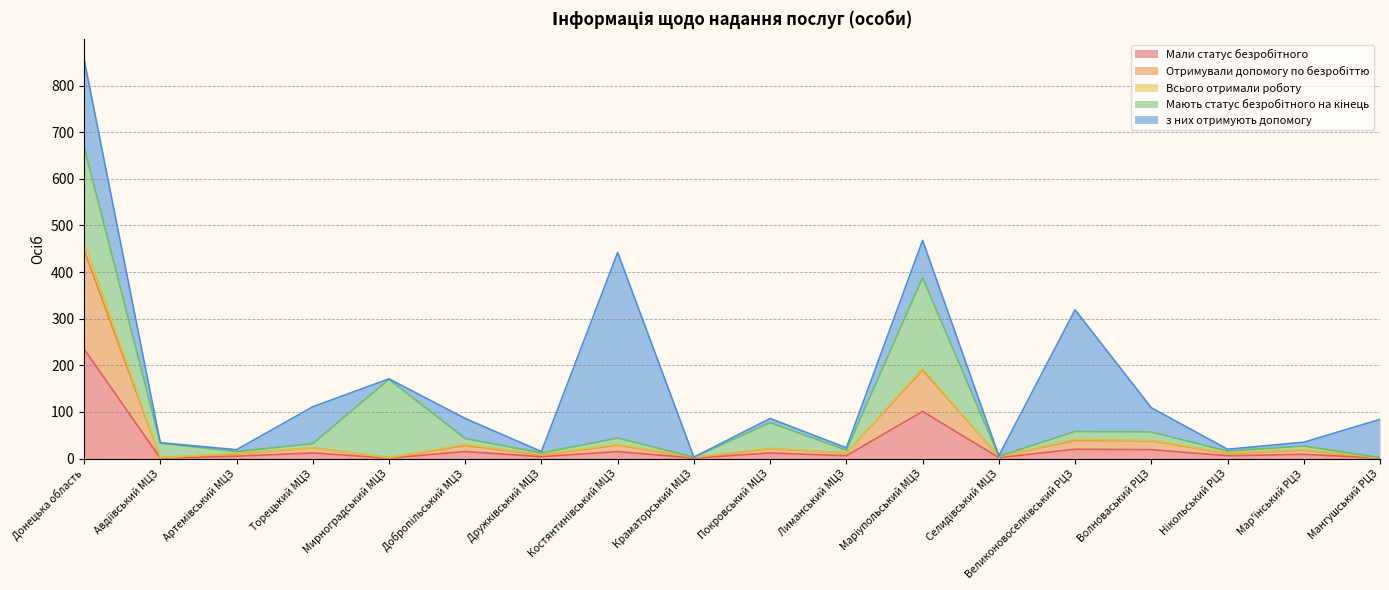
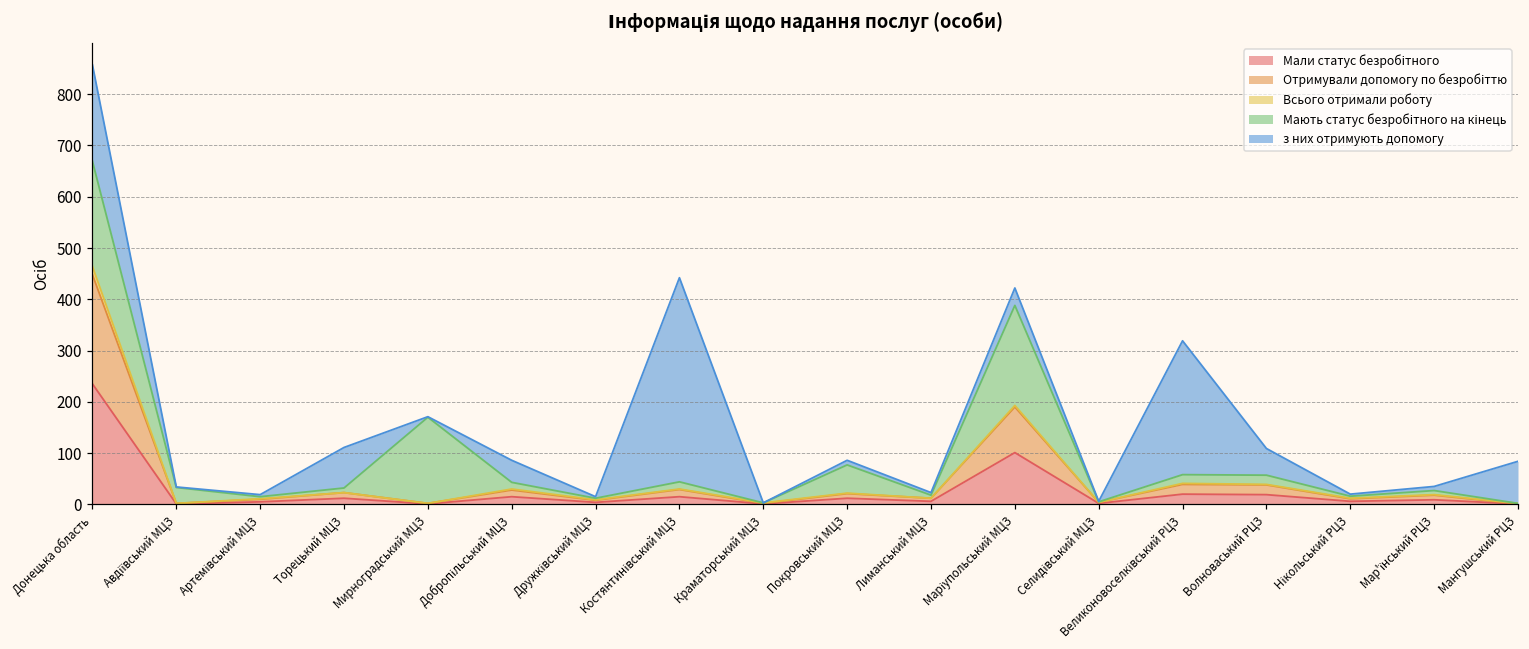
  {
    "Мають статус безробітного на кінець": {
      "Донецька область": 210,
      "Торецький МЦЗ": 10,
      "Добропільський МЦЗ": 10,
      "Костянтинівський МЦЗ": 10,
      "Покровський МЦЗ": 60,
      "Маріупольський МЦЗ": 200,
      "Великоновоселківський РЦЗ": 20,
      "Волноваський РЦЗ": 20,
      "Мар'їнський РЦЗ": 10
    },
    "з них отримують допомогу": {
      "Донецька область": 190,
      "Торецький МЦЗ": 80,
      "Добропільський МЦЗ": 40,
      "Костянтинівський МЦЗ": 400,
      "Покровський МЦЗ": 10,
-     "Маріупольський МЦЗ": 80,
+     "Маріупольський МЦЗ": 30,
      "Великоновоселківський РЦЗ": 260,
      "Волноваський РЦЗ": 50,
      "Мар'їнський РЦЗ": 10,
      "Мангушський РЦЗ": 80
    }
  }
